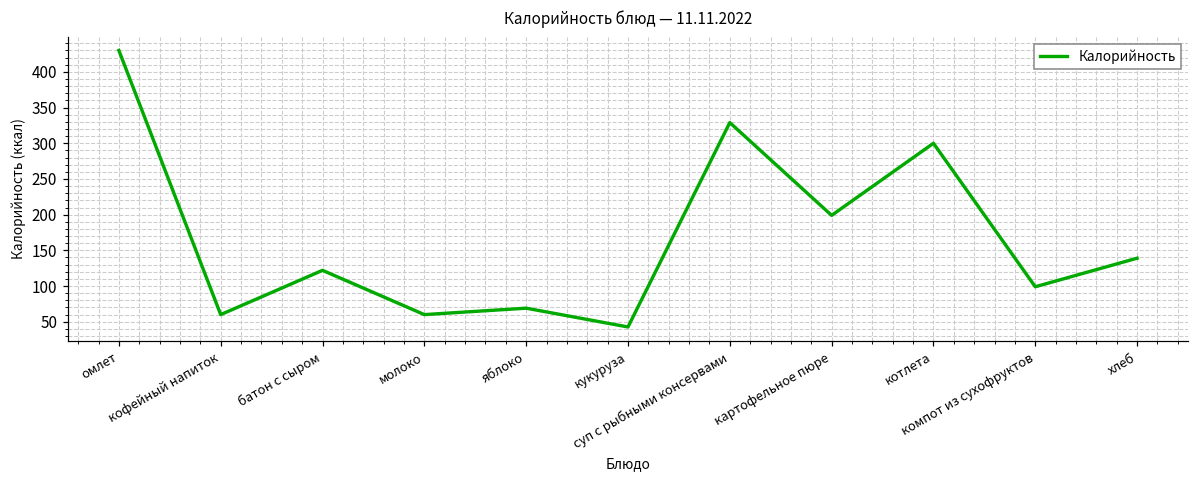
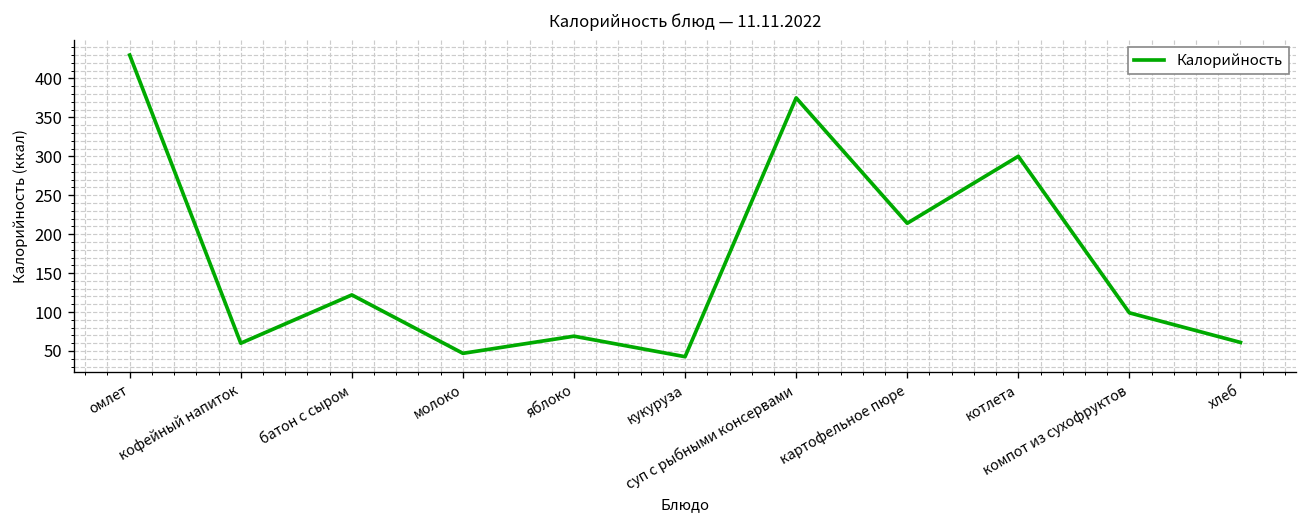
  {
    "омлет": 430,
    "кофейный напиток": 60,
    "батон с сыром": 120,
-   "молоко": 60,
+   "молоко": 50,
    "яблоко": 70,
    "кукуруза": 40,
-   "суп с рыбными консервами": 330,
-   "картофельное пюре": 200,
+   "суп с рыбными консервами": 380,
+   "картофельное пюре": 210,
    "котлета": 300,
    "компот из сухофруктов": 100,
-   "хлеб": 140
+   "хлеб": 60
  }
